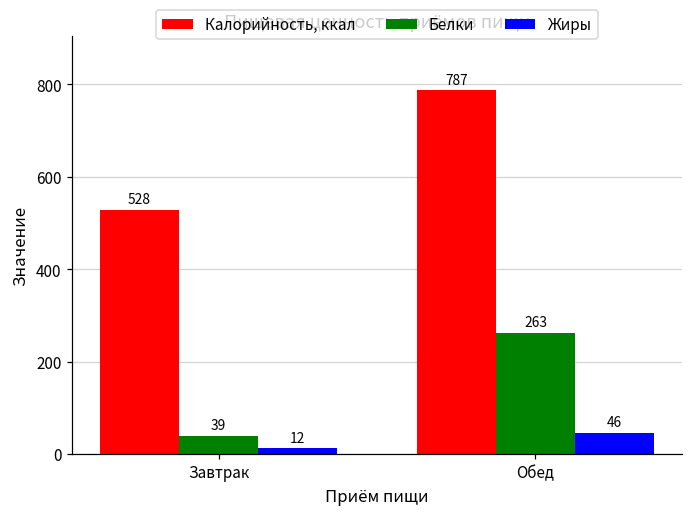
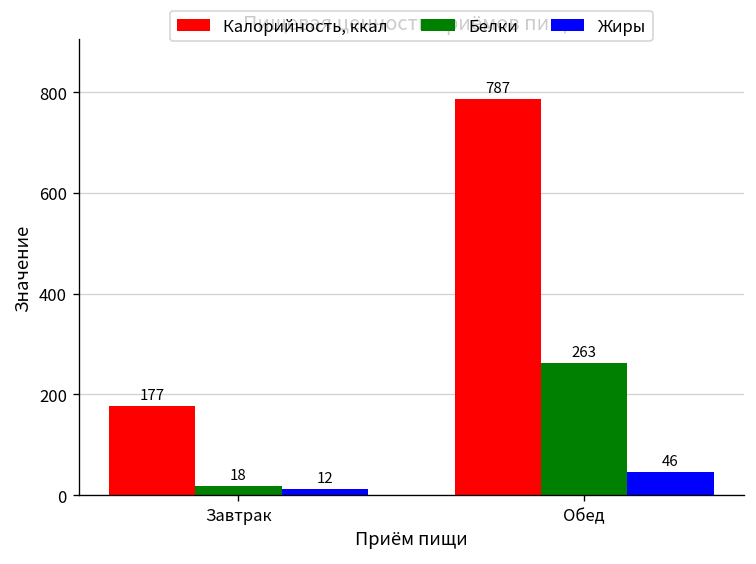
  {
    "Калорийность, ккал": {
-     "Завтрак": 528,
+     "Завтрак": 177,
      "Обед": 787
    },
    "Белки": {
-     "Завтрак": 39,
+     "Завтрак": 18,
      "Обед": 263
    },
    "Жиры": {
      "Завтрак": 12,
      "Обед": 46
    }
  }
